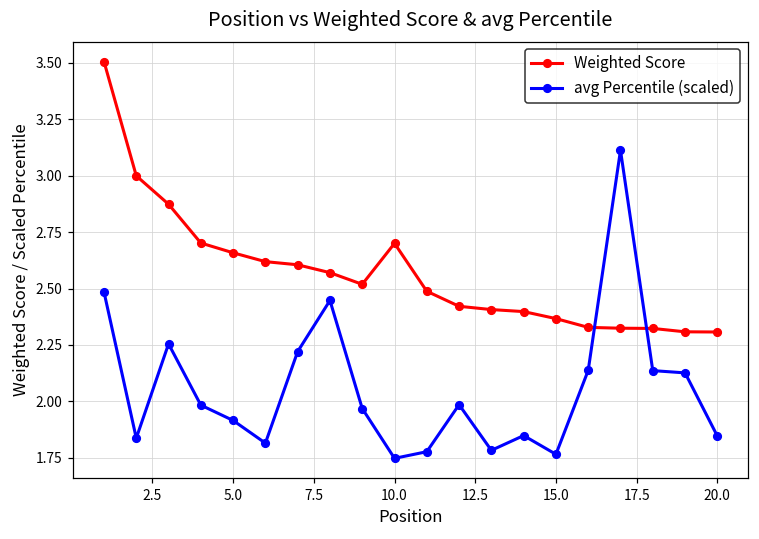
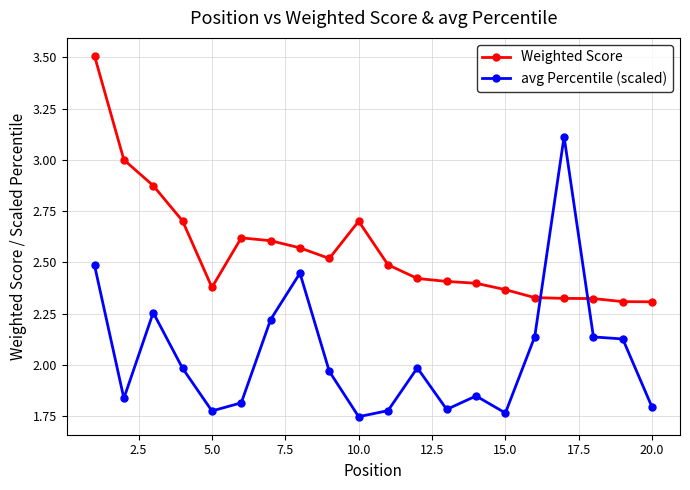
  {
    "Weighted Score": {
-     "5.0": 2.66,
+     "5.0": 2.38,
      "10.0": 2.70,
      "15.0": 2.37,
      "20.0": 2.31
    },
    "avg Percentile (scaled)": {
-     "5.0": 1.91,
+     "5.0": 1.78,
      "10.0": 1.75,
      "15.0": 1.77,
-     "20.0": 1.85
+     "20.0": 1.79
    }
  }
